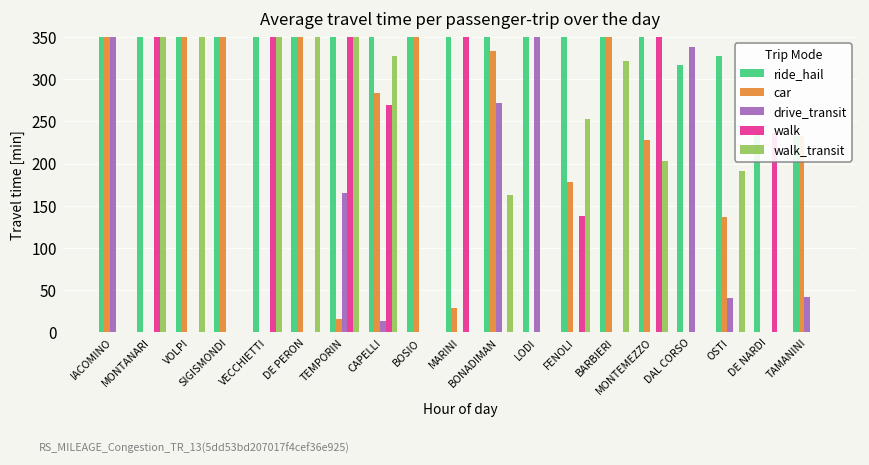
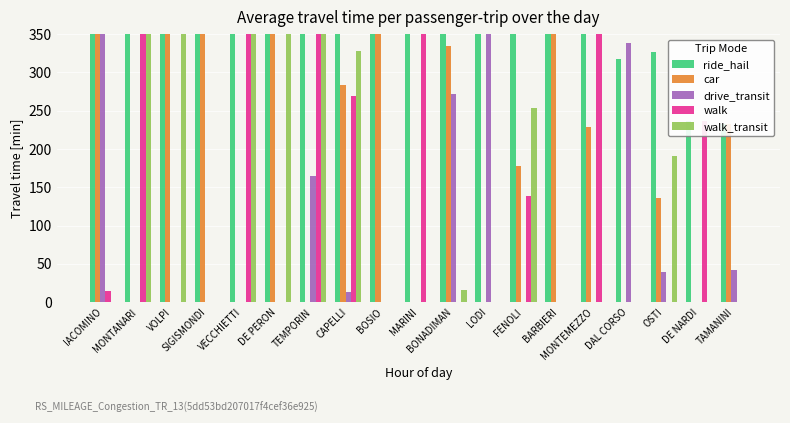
  {
    "ride_hail": {
      "DAL CORSO": 320,
      "OSTI": 330
    },
    "car": {
      "MONTANARI": 0,
      "VECCHIETTI": 0,
-     "TEMPORIN": 20,
+     "TEMPORIN": 0,
      "CAPELLI": 280,
-     "MARINI": 30,
+     "MARINI": 0,
      "BONADIMAN": 330,
      "LODI": 0,
      "FENOLI": 180,
      "MONTEMEZZO": 230,
      "DAL CORSO": 0,
      "OSTI": 140,
      "DE NARDI": 0
    },
    "drive_transit": {
      "MONTANARI": 0,
      "VOLPI": 0,
      "SIGISMONDI": 0,
      "VECCHIETTI": 0,
      "DE PERON": 0,
      "TEMPORIN": 170,
      "CAPELLI": 10,
      "BOSIO": 0,
      "MARINI": 0,
      "BONADIMAN": 270,
      "FENOLI": 0,
      "BARBIERI": 0,
      "MONTEMEZZO": 0,
      "DAL CORSO": 340,
      "OSTI": 40,
      "DE NARDI": 0,
      "TAMANINI": 40
    },
    "walk": {
-     "IACOMINO": 0,
+     "IACOMINO": 10,
      "VOLPI": 0,
      "SIGISMONDI": 0,
      "DE PERON": 0,
      "CAPELLI": 270,
      "BOSIO": 0,
      "BONADIMAN": 0,
      "LODI": 0,
      "FENOLI": 140,
      "BARBIERI": 0,
      "DAL CORSO": 0,
      "OSTI": 0,
      "TAMANINI": 0
    },
    "walk_transit": {
      "IACOMINO": 0,
      "SIGISMONDI": 0,
      "CAPELLI": 330,
      "BOSIO": 0,
      "MARINI": 0,
-     "BONADIMAN": 160,
+     "BONADIMAN": 20,
      "LODI": 0,
      "FENOLI": 250,
-     "BARBIERI": 320,
-     "MONTEMEZZO": 200,
+     "BARBIERI": 0,
+     "MONTEMEZZO": 0,
      "DAL CORSO": 0,
      "OSTI": 190,
      "DE NARDI": 0,
      "TAMANINI": 0
    }
  }
